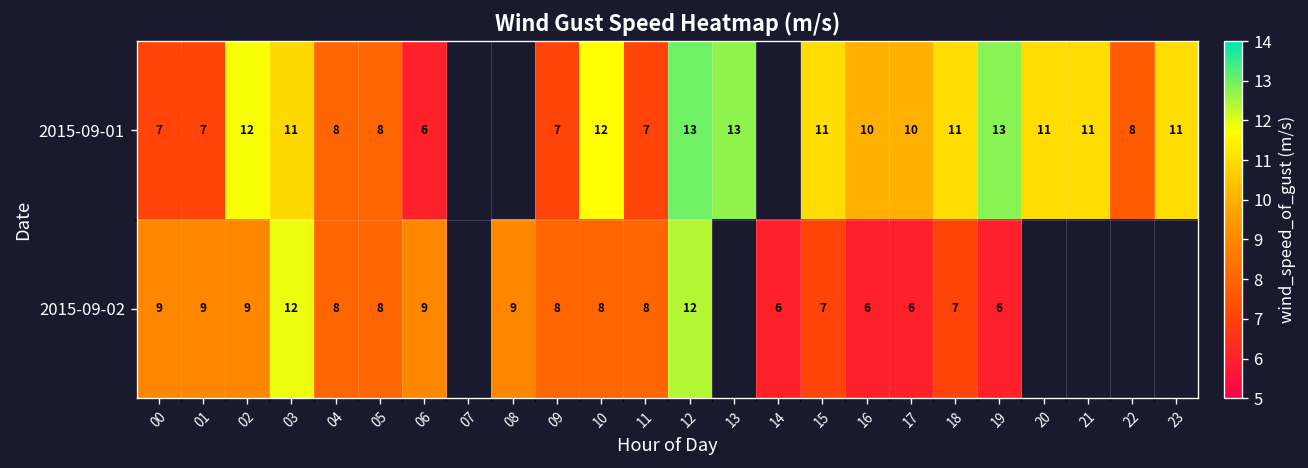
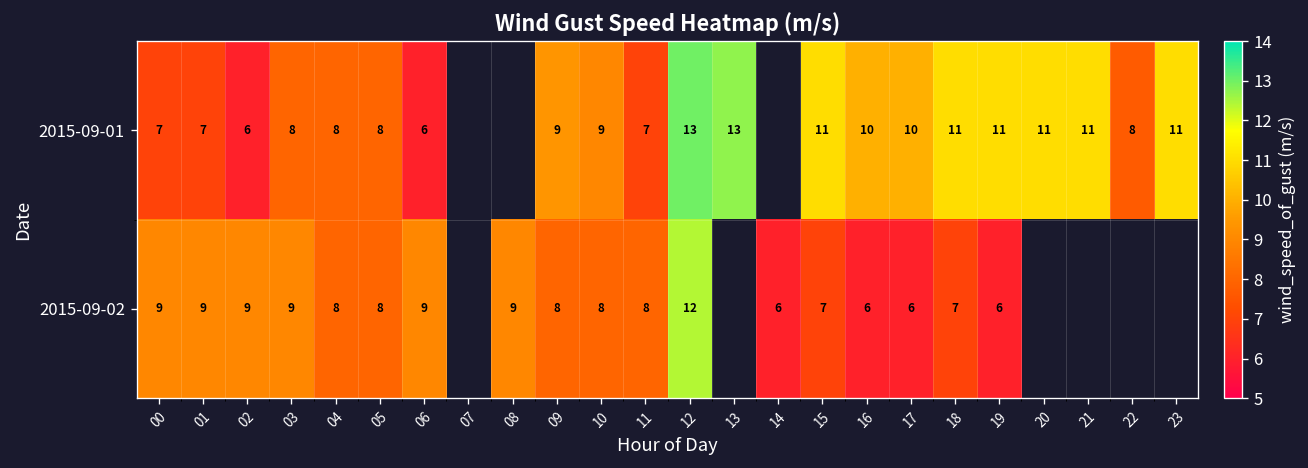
  {
    "2015-09-01": {
      "00": 7,
      "01": 7,
-     "02": 12,
-     "03": 11,
+     "02": 6,
+     "03": 8,
      "04": 8,
      "05": 8,
      "06": 6,
-     "09": 7,
-     "10": 12,
+     "09": 9,
+     "10": 9,
      "11": 7,
      "12": 13,
      "13": 13,
      "15": 11,
      "16": 10,
      "17": 10,
      "18": 11,
-     "19": 13,
+     "19": 11,
      "20": 11,
      "21": 11,
      "22": 8,
      "23": 11
    },
    "2015-09-02": {
      "00": 9,
      "01": 9,
      "02": 9,
-     "03": 12,
+     "03": 9,
      "04": 8,
      "05": 8,
      "06": 9,
      "08": 9,
      "09": 8,
      "10": 8,
      "11": 8,
      "12": 12,
      "14": 6,
      "15": 7,
      "16": 6,
      "17": 6,
      "18": 7,
      "19": 6
    }
  }
